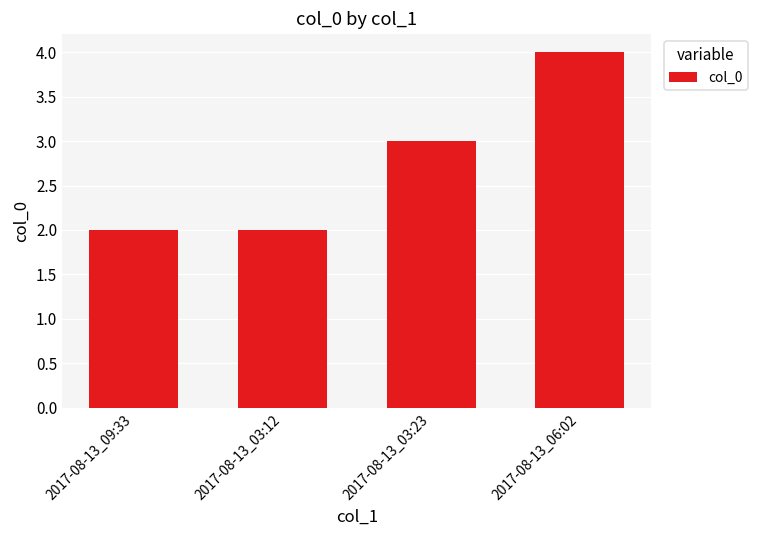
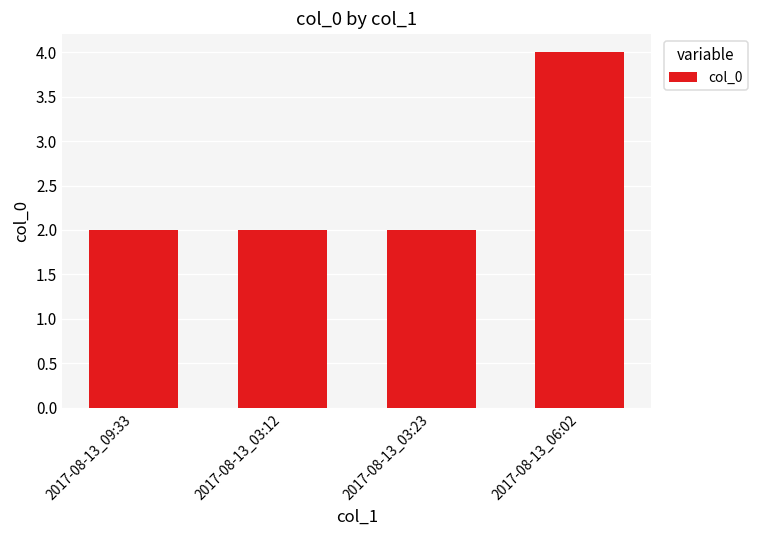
  {
    "2017-08-13_09:33": 2,
    "2017-08-13_03:12": 2,
-   "2017-08-13_03:23": 3,
+   "2017-08-13_03:23": 2,
    "2017-08-13_06:02": 4
  }
